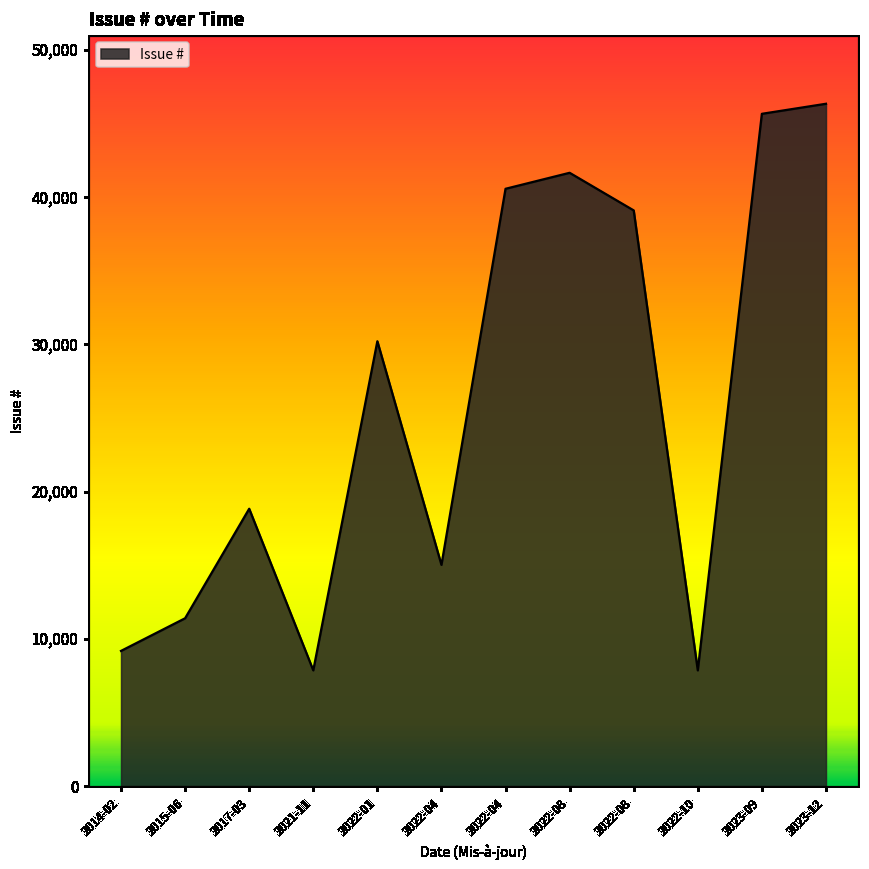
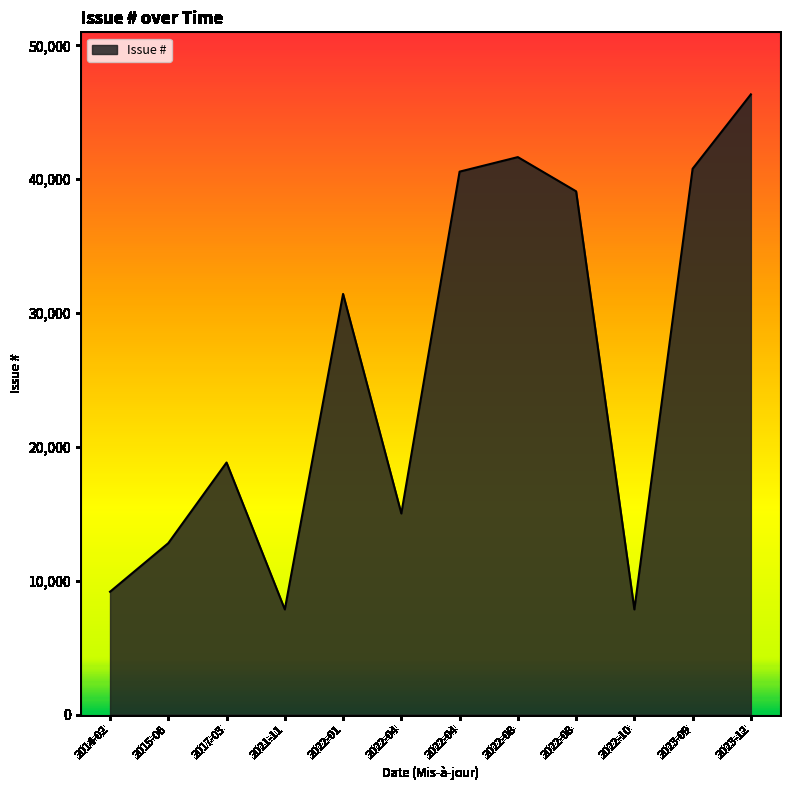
  {
    "2014-02": "9,200",
-   "2015-06": "11,400",
+   "2015-06": "12,800",
    "2017-03": "18,800",
    "2021-11": "7,900",
-   "2022-01": "30,200",
+   "2022-01": "31,400",
    "2022-10": "7,900",
-   "2023-09": "45,700",
+   "2023-09": "40,800",
    "2023-12": "46,300"
  }
